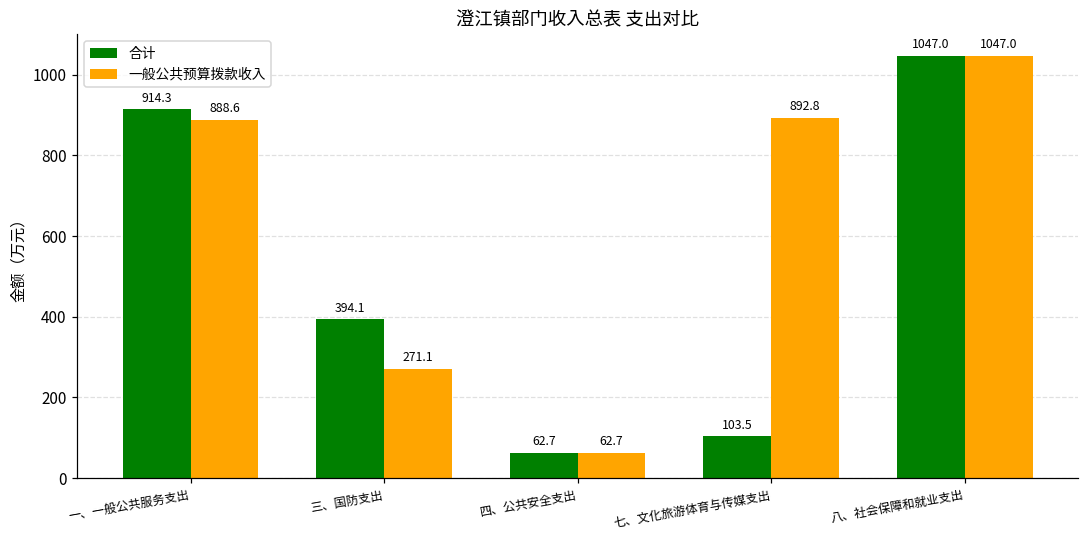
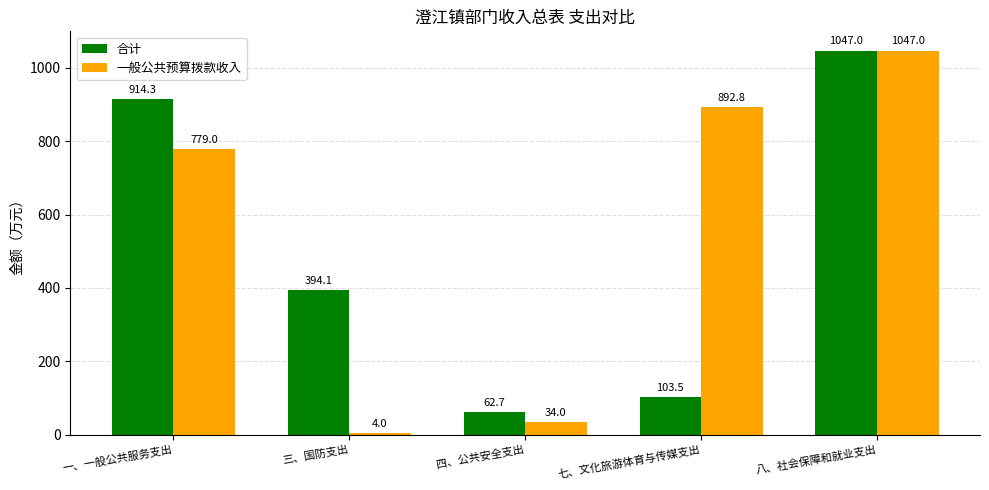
  {
    "合计": {
      "一、一般公共服务支出": 914.3,
      "三、国防支出": 394.1,
      "四、公共安全支出": 62.7,
      "七、文化旅游体育与传媒支出": 103.5,
      "八、社会保障和就业支出": 1047.0
    },
    "一般公共预算拨款收入": {
-     "一、一般公共服务支出": 888.6,
-     "三、国防支出": 271.1,
-     "四、公共安全支出": 62.7,
+     "一、一般公共服务支出": 779.0,
+     "三、国防支出": 4.0,
+     "四、公共安全支出": 34.0,
      "七、文化旅游体育与传媒支出": 892.8,
      "八、社会保障和就业支出": 1047.0
    }
  }
